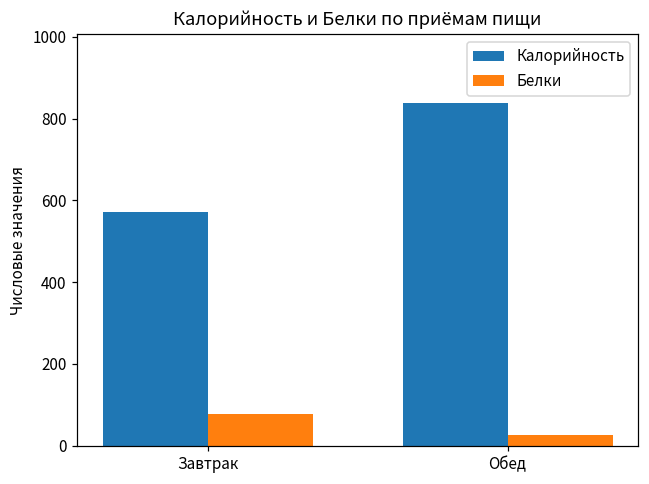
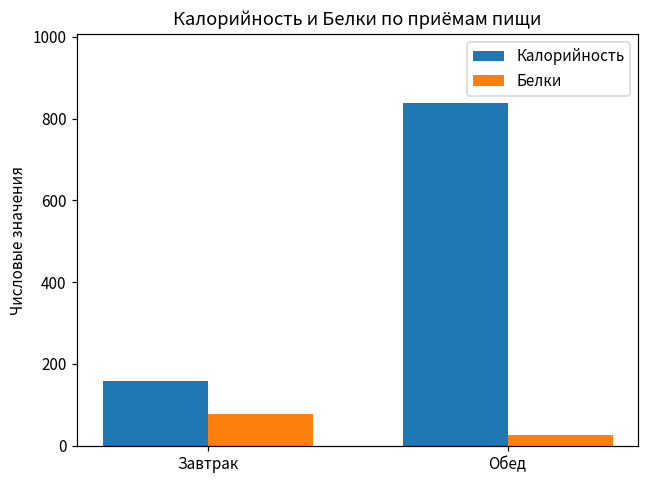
  {
    "Калорийность": {
-     "Завтрак": 570,
+     "Завтрак": 160,
      "Обед": 840
    },
    "Белки": {
      "Завтрак": 80,
      "Обед": 30
    }
  }
